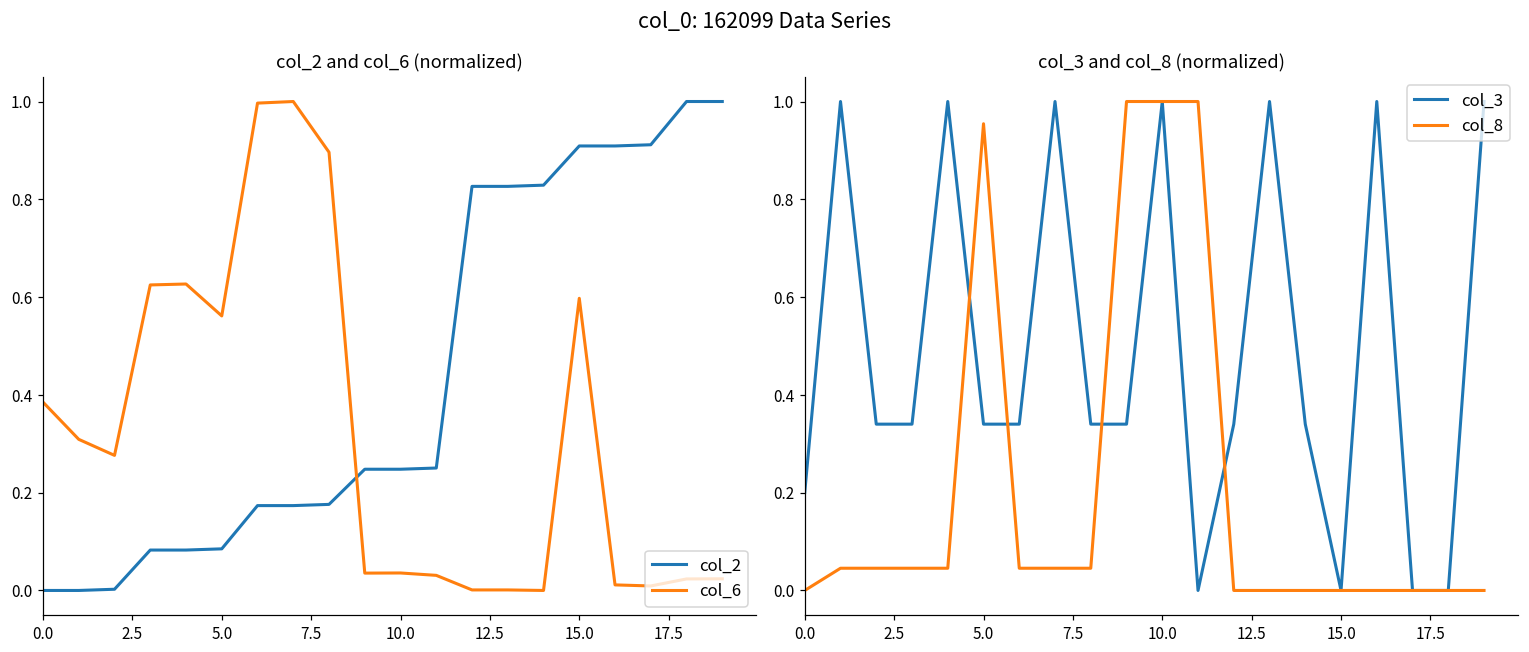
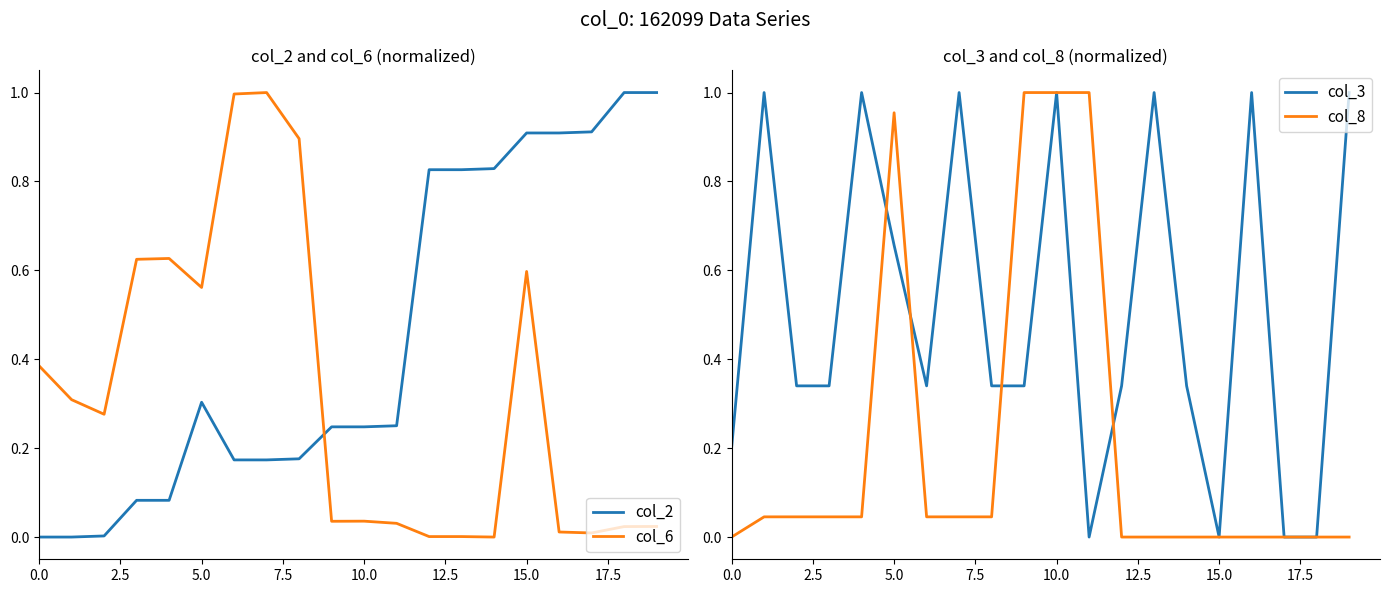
  {
    "col_2 and col_6 (normalized)": {
      "col_2": {
        "0.0": 0.00,
-       "5.0": 0.09,
+       "5.0": 0.30,
        "10.0": 0.25,
        "15.0": 0.91
      },
      "col_6": {
        "0.0": 0.39,
        "5.0": 0.56,
        "10.0": 0.04,
        "15.0": 0.60
      }
    },
    "col_3 and col_8 (normalized)": {
      "col_3": {
        "0.0": 0.20,
-       "5.0": 0.34
+       "5.0": 0.66
      },
      "col_8": {
        "0.0": 0.00,
        "5.0": 0.95
      }
    }
  }
